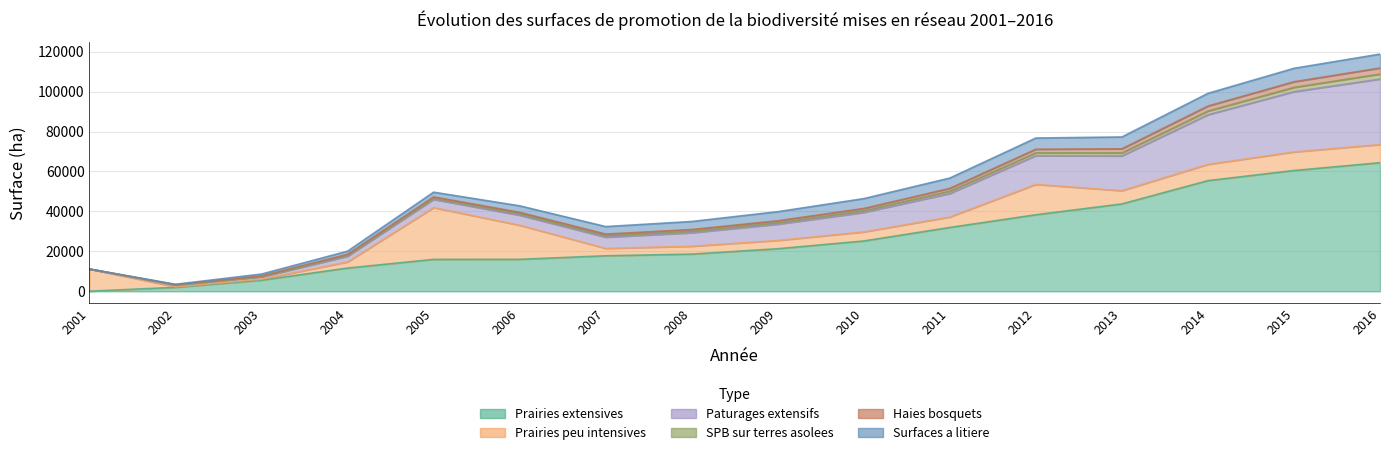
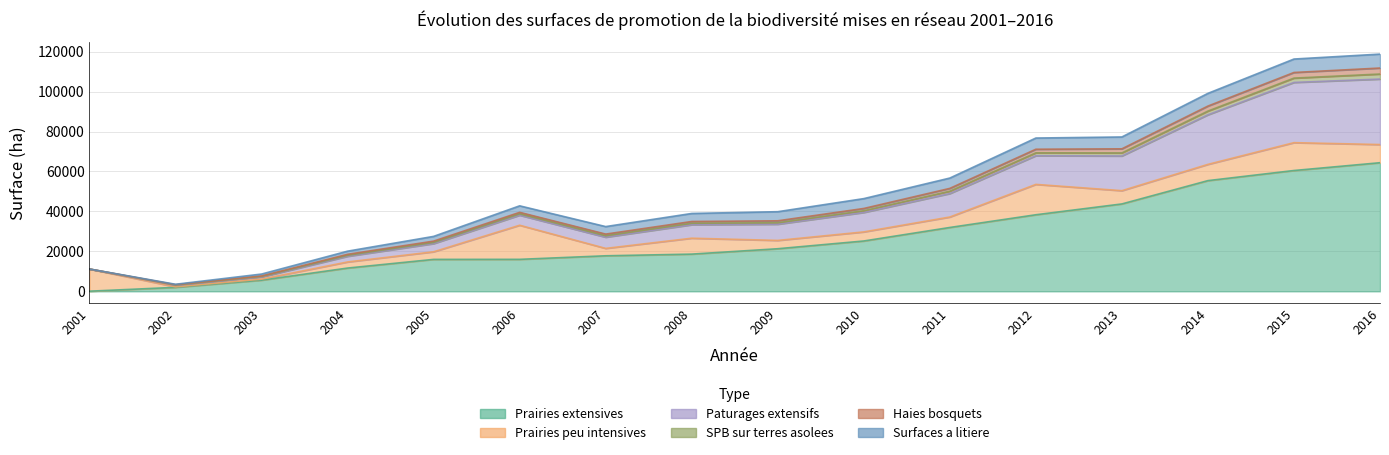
  {
    "Prairies peu intensives": {
      "2004": 3000,
-     "2005": 26000,
+     "2005": 4000,
      "2006": 17000,
      "2007": 4000,
-     "2008": 4000,
+     "2008": 8000,
      "2009": 4000,
      "2010": 5000,
      "2011": 5000,
      "2012": 15000,
      "2013": 7000,
      "2014": 8000,
-     "2015": 9000,
+     "2015": 14000,
      "2016": 9000
    }
  }
